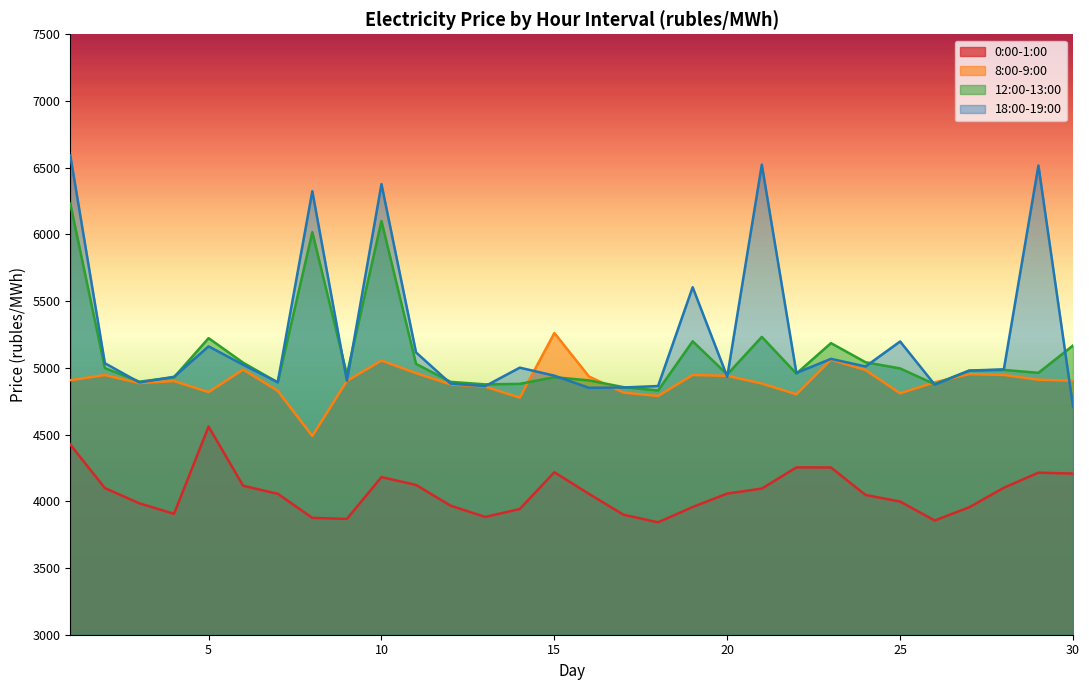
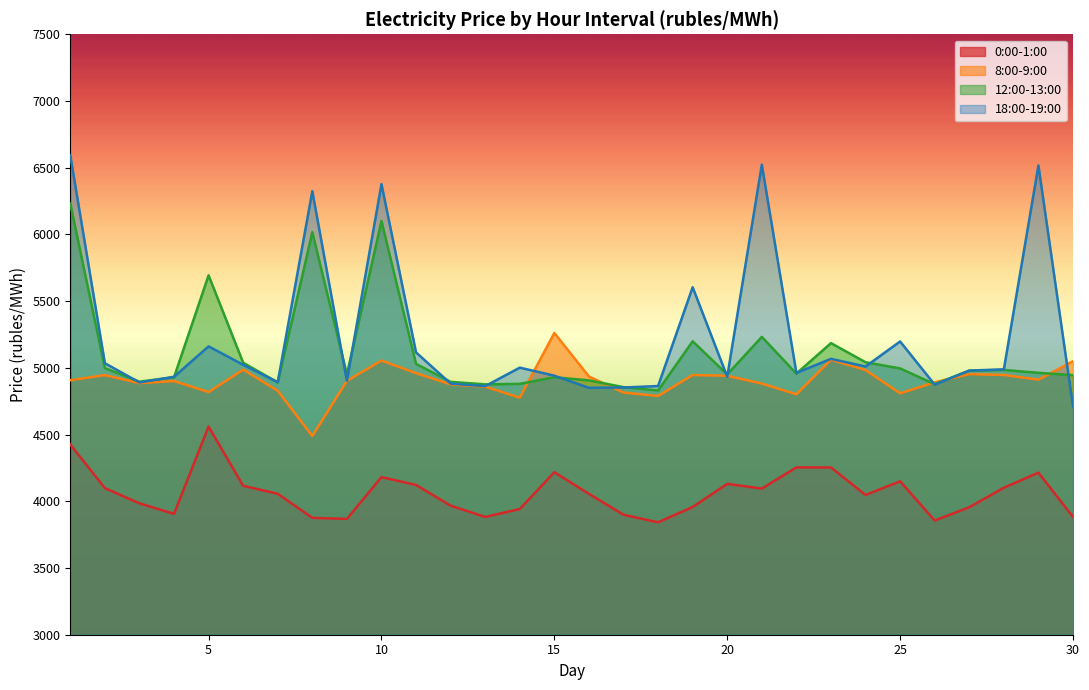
  {
    "0:00-1:00": {
      "5": 4560,
      "10": 4180,
      "15": 4220,
-     "20": 4060,
-     "25": 4000,
-     "30": 4210
+     "20": 4130,
+     "25": 4150,
+     "30": 3880
    },
    "8:00-9:00": {
      "5": 4820,
      "10": 5050,
      "15": 5260,
      "25": 4810,
-     "30": 4900
+     "30": 5050
    },
    "12:00-13:00": {
-     "5": 5220,
+     "5": 5690,
      "10": 6100,
      "25": 5000,
-     "30": 5170
+     "30": 4950
    },
    "18:00-19:00": {
      "5": 5160,
      "10": 6380,
      "25": 5200,
      "30": 4710
    }
  }
